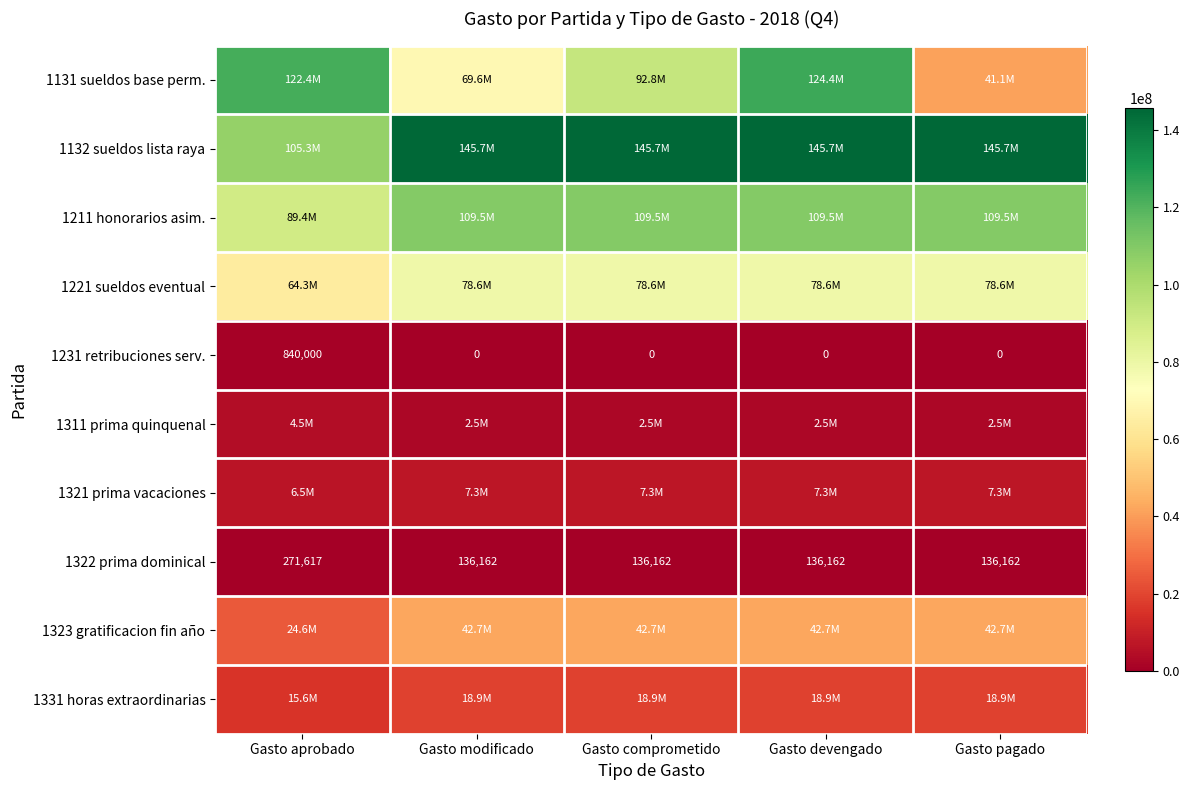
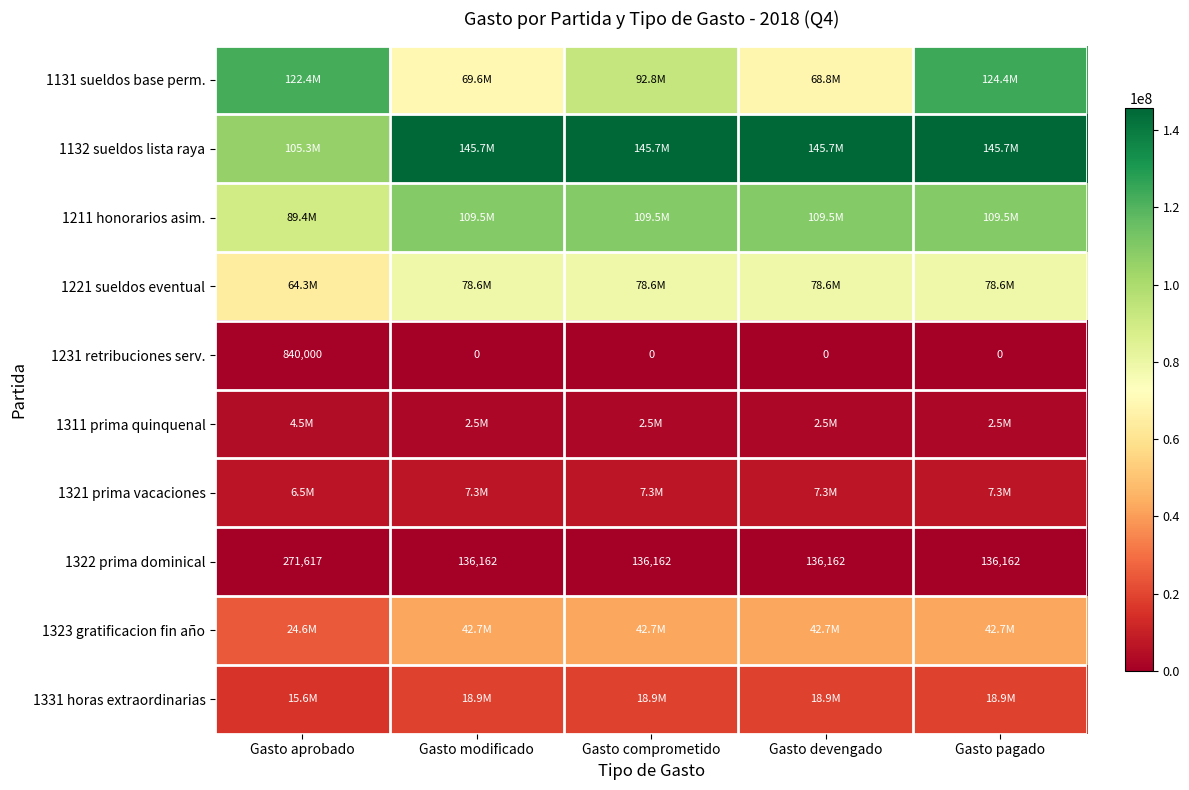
  {
    "1131 sueldos base perm.": {
      "Gasto aprobado": "122.4M",
      "Gasto modificado": "69.6M",
      "Gasto comprometido": "92.8M",
-     "Gasto devengado": "124.4M",
-     "Gasto pagado": "41.1M"
+     "Gasto devengado": "68.8M",
+     "Gasto pagado": "124.4M"
    },
    "1132 sueldos lista raya": {
      "Gasto aprobado": "105.3M",
      "Gasto modificado": "145.7M",
      "Gasto comprometido": "145.7M",
      "Gasto devengado": "145.7M",
      "Gasto pagado": "145.7M"
    },
    "1211 honorarios asim.": {
      "Gasto aprobado": "89.4M",
      "Gasto modificado": "109.5M",
      "Gasto comprometido": "109.5M",
      "Gasto devengado": "109.5M",
      "Gasto pagado": "109.5M"
    },
    "1221 sueldos eventual": {
      "Gasto aprobado": "64.3M",
      "Gasto modificado": "78.6M",
      "Gasto comprometido": "78.6M",
      "Gasto devengado": "78.6M",
      "Gasto pagado": "78.6M"
    },
    "1231 retribuciones serv.": {
      "Gasto aprobado": "840,000",
      "Gasto modificado": "0",
      "Gasto comprometido": "0",
      "Gasto devengado": "0",
      "Gasto pagado": "0"
    },
    "1311 prima quinquenal": {
      "Gasto aprobado": "4.5M",
      "Gasto modificado": "2.5M",
      "Gasto comprometido": "2.5M",
      "Gasto devengado": "2.5M",
      "Gasto pagado": "2.5M"
    },
    "1321 prima vacaciones": {
      "Gasto aprobado": "6.5M",
      "Gasto modificado": "7.3M",
      "Gasto comprometido": "7.3M",
      "Gasto devengado": "7.3M",
      "Gasto pagado": "7.3M"
    },
    "1322 prima dominical": {
      "Gasto aprobado": "271,617",
      "Gasto modificado": "136,162",
      "Gasto comprometido": "136,162",
      "Gasto devengado": "136,162",
      "Gasto pagado": "136,162"
    },
    "1323 gratificacion fin año": {
      "Gasto aprobado": "24.6M",
      "Gasto modificado": "42.7M",
      "Gasto comprometido": "42.7M",
      "Gasto devengado": "42.7M",
      "Gasto pagado": "42.7M"
    },
    "1331 horas extraordinarias": {
      "Gasto aprobado": "15.6M",
      "Gasto modificado": "18.9M",
      "Gasto comprometido": "18.9M",
      "Gasto devengado": "18.9M",
      "Gasto pagado": "18.9M"
    }
  }
